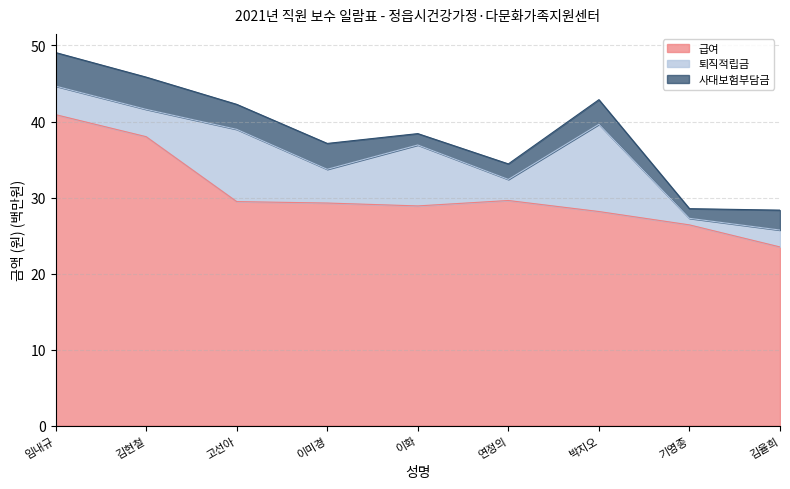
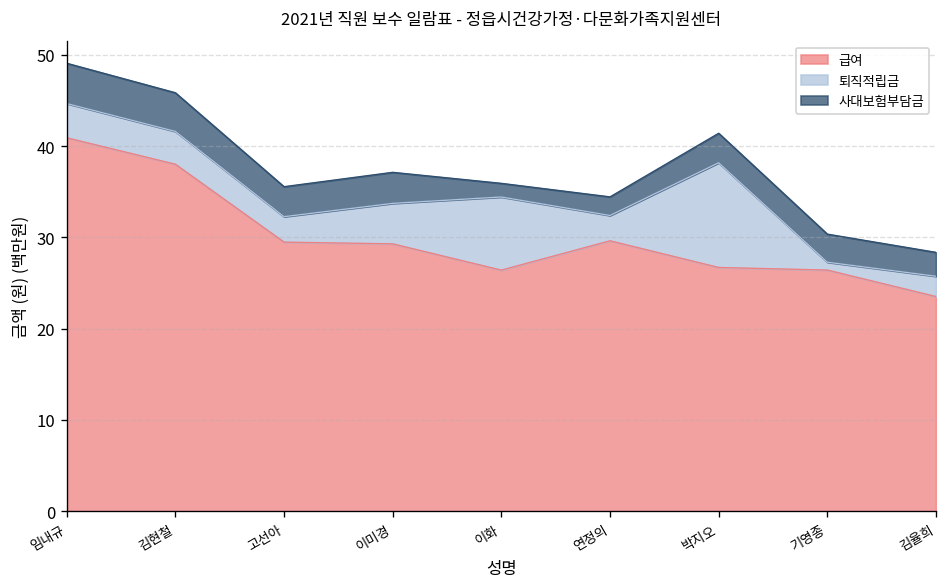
  {
    "급여": {
      "임내규": 41,
      "김현철": 38,
      "고선아": 29,
      "이미경": 29,
-     "이화": 29,
+     "이화": 26,
      "연정의": 30,
-     "박지오": 28,
+     "박지오": 27,
      "기영종": 26,
      "김율희": 24
    },
    "퇴직적립금": {
      "임내규": 4,
      "김현철": 4,
-     "고선아": 10,
+     "고선아": 3,
      "이미경": 4,
      "이화": 8,
      "연정의": 3,
      "박지오": 11,
      "기영종": 1,
      "김율희": 2
    },
    "사대보험부담금": {
      "임내규": 4,
      "김현철": 4,
      "고선아": 3,
      "이미경": 3,
      "이화": 1,
      "연정의": 2,
      "박지오": 3,
-     "기영종": 1,
+     "기영종": 3,
      "김율희": 3
    }
  }
